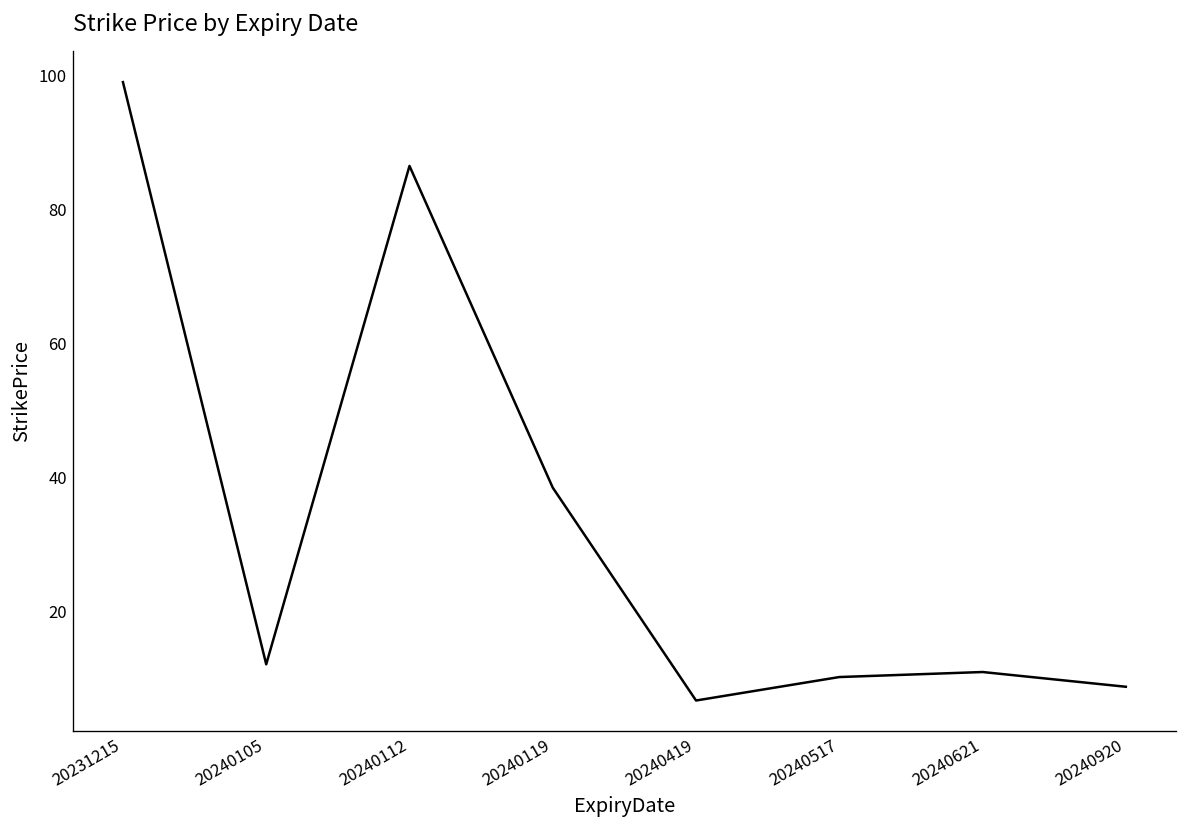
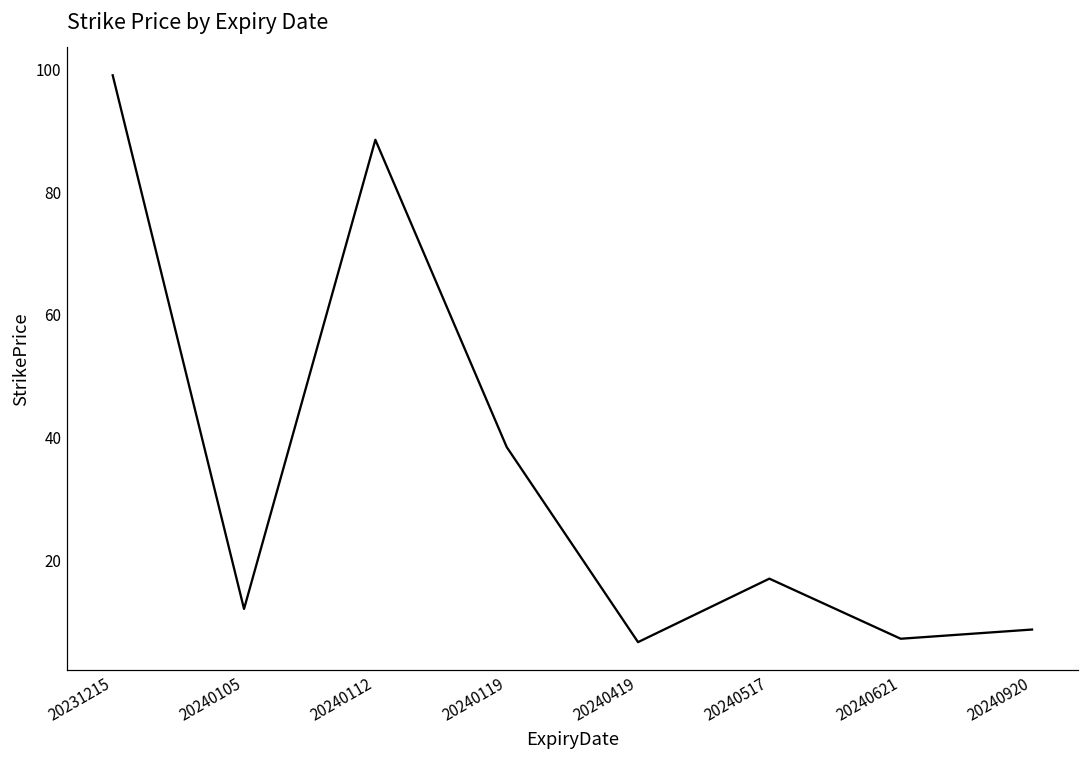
  {
    "20231215": 99,
    "20240105": 12,
-   "20240112": 87,
+   "20240112": 89,
    "20240119": 39,
    "20240419": 7,
-   "20240517": 10,
-   "20240621": 11,
+   "20240517": 17,
+   "20240621": 7,
    "20240920": 9
  }
